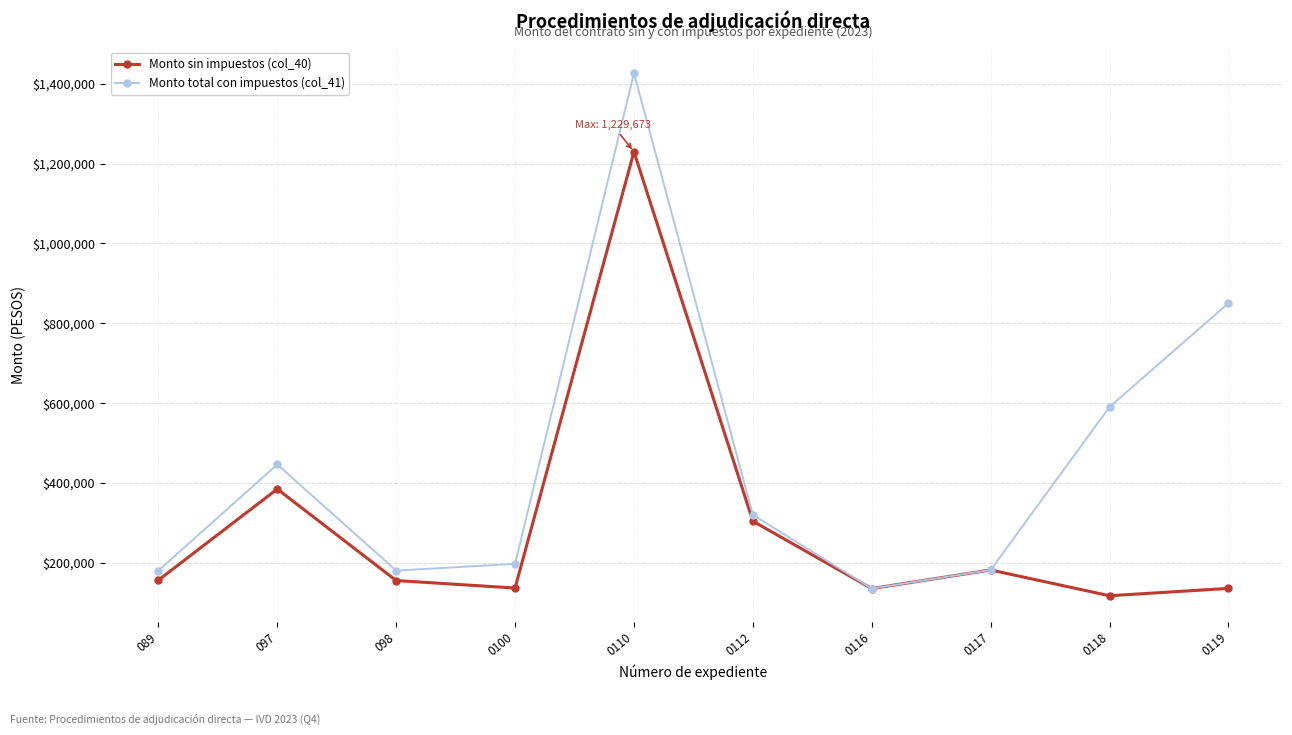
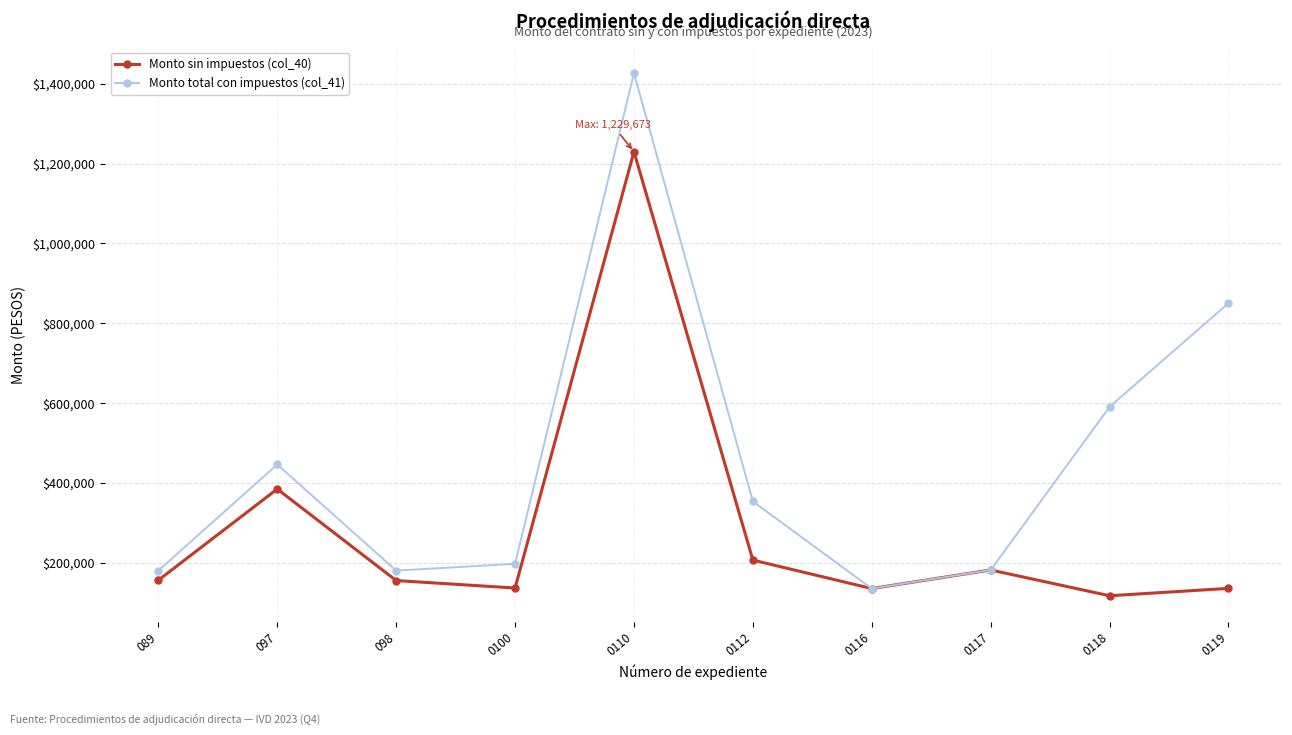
  {
    "Monto sin impuestos (col_40)": {
      "089": "$160,000",
      "097": "$380,000",
      "098": "$160,000",
      "0100": "$140,000",
-     "0112": "$300,000",
+     "0112": "$210,000",
      "0118": "$120,000",
      "0119": "$140,000"
    },
    "Monto total con impuestos (col_41)": {
      "089": "$180,000",
      "097": "$450,000",
      "098": "$180,000",
      "0100": "$200,000",
      "0110": "$1,430,000",
-     "0112": "$320,000",
+     "0112": "$350,000",
      "0118": "$590,000",
      "0119": "$850,000"
    }
  }
